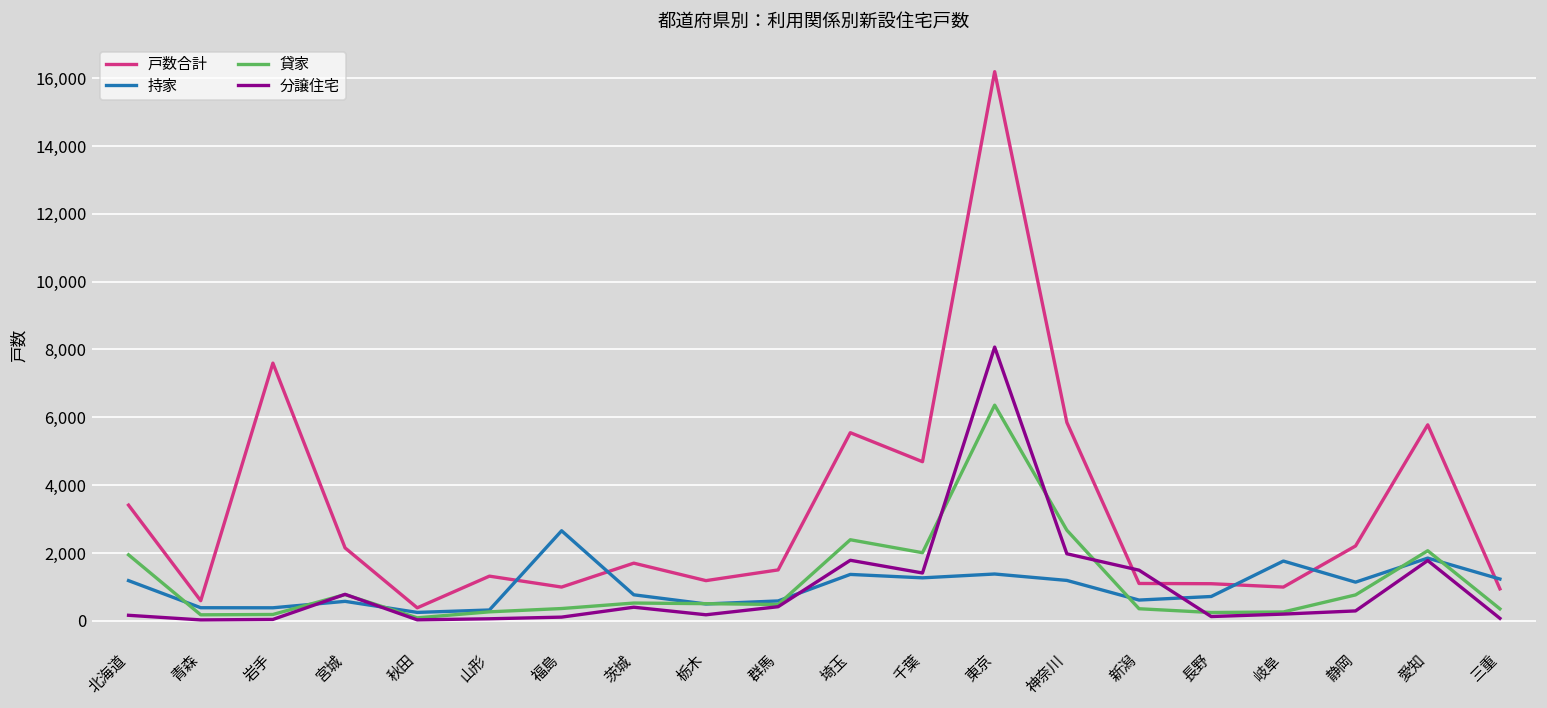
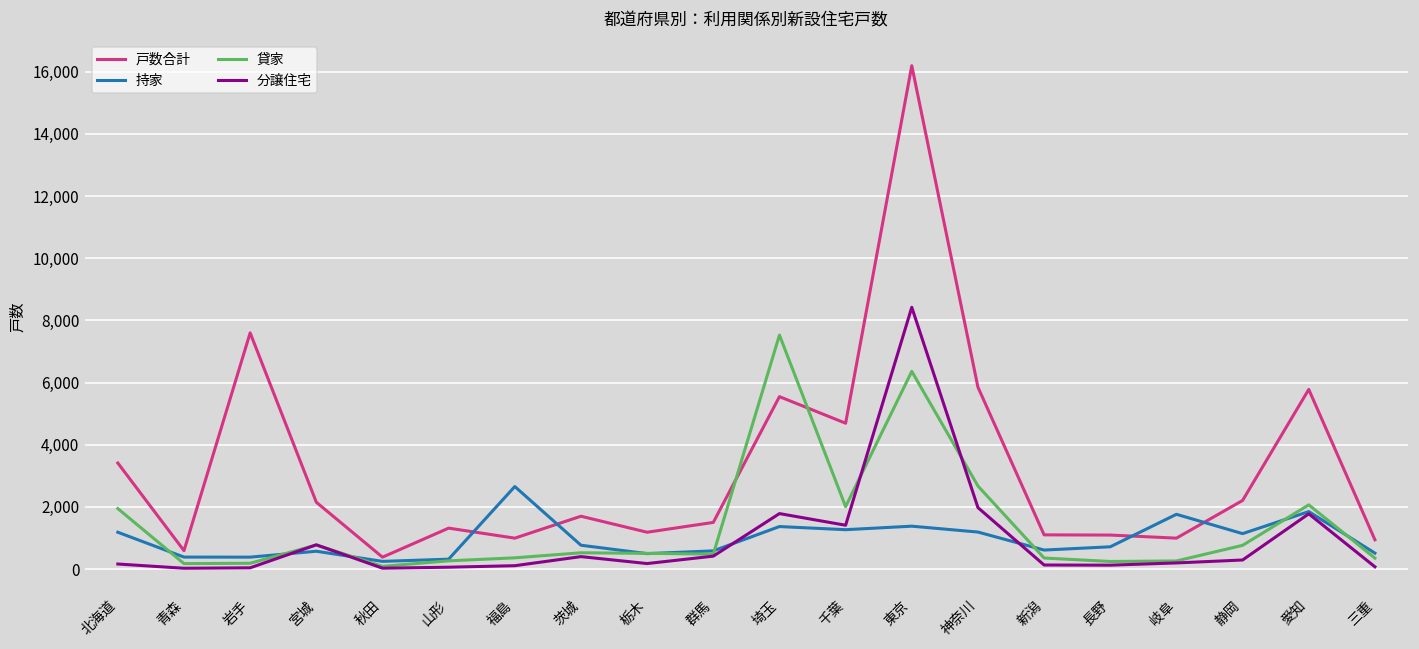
  {
    "戸数合計": {
      "北海道": "3,400",
      "青森": "600",
      "岩手": "7,600",
      "宮城": "2,200",
      "秋田": "400",
      "山形": "1,300",
      "福島": "1,000",
      "茨城": "1,700",
      "栃木": "1,200",
      "群馬": "1,500",
      "埼玉": "5,500",
      "千葉": "4,700",
      "東京": "16,200",
      "神奈川": "5,900",
      "新潟": "1,100",
      "長野": "1,100",
      "岐阜": "1,000",
      "静岡": "2,200",
      "愛知": "5,800",
      "三重": "900"
    },
    "持家": {
      "北海道": "1,200",
      "青森": "400",
      "岩手": "400",
      "宮城": "600",
      "秋田": "200",
      "福島": "2,700",
      "茨城": "800",
      "群馬": "600",
      "埼玉": "1,400",
      "千葉": "1,300",
      "東京": "1,400",
      "神奈川": "1,200",
      "新潟": "600",
      "長野": "700",
      "岐阜": "1,800",
      "静岡": "1,100",
-     "三重": "1,200"
+     "三重": "500"
    },
    "貸家": {
      "北海道": "1,900",
      "青森": "200",
      "岩手": "200",
      "福島": "400",
      "茨城": "500",
-     "埼玉": "2,400",
+     "埼玉": "7,500",
      "千葉": "2,000",
      "東京": "6,400",
      "神奈川": "2,700",
      "新潟": "400",
      "長野": "200",
      "静岡": "800",
      "愛知": "2,100",
      "三重": "400"
    },
    "分譲住宅": {
      "北海道": "200",
      "青森": "0",
      "岩手": "0",
      "山形": "100",
      "福島": "100",
      "茨城": "400",
      "栃木": "200",
      "埼玉": "1,800",
      "千葉": "1,400",
-     "東京": "8,100",
+     "東京": "8,400",
      "神奈川": "2,000",
-     "新潟": "1,500",
+     "新潟": "100",
      "長野": "100",
      "静岡": "300",
      "三重": "100"
    }
  }
